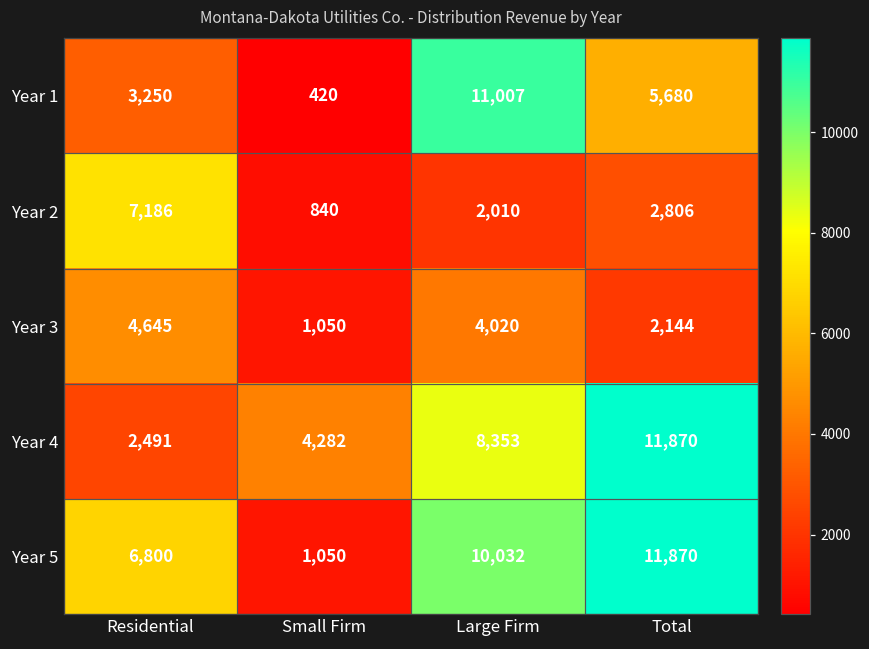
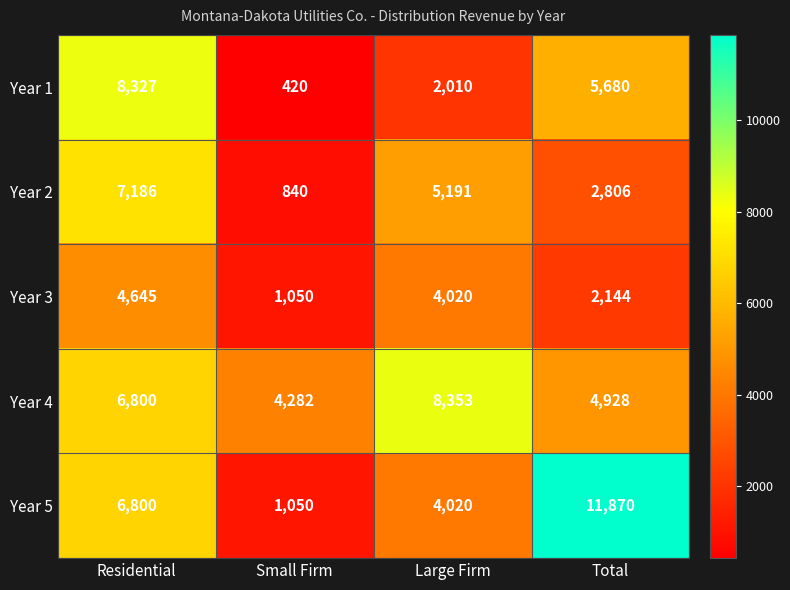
  {
    "Year 1": {
-     "Residential": "3,250",
+     "Residential": "8,327",
      "Small Firm": "420",
-     "Large Firm": "11,007",
+     "Large Firm": "2,010",
      "Total": "5,680"
    },
    "Year 2": {
      "Residential": "7,186",
      "Small Firm": "840",
-     "Large Firm": "2,010",
+     "Large Firm": "5,191",
      "Total": "2,806"
    },
    "Year 3": {
      "Residential": "4,645",
      "Small Firm": "1,050",
      "Large Firm": "4,020",
      "Total": "2,144"
    },
    "Year 4": {
-     "Residential": "2,491",
+     "Residential": "6,800",
      "Small Firm": "4,282",
      "Large Firm": "8,353",
-     "Total": "11,870"
+     "Total": "4,928"
    },
    "Year 5": {
      "Residential": "6,800",
      "Small Firm": "1,050",
-     "Large Firm": "10,032",
+     "Large Firm": "4,020",
      "Total": "11,870"
    }
  }
